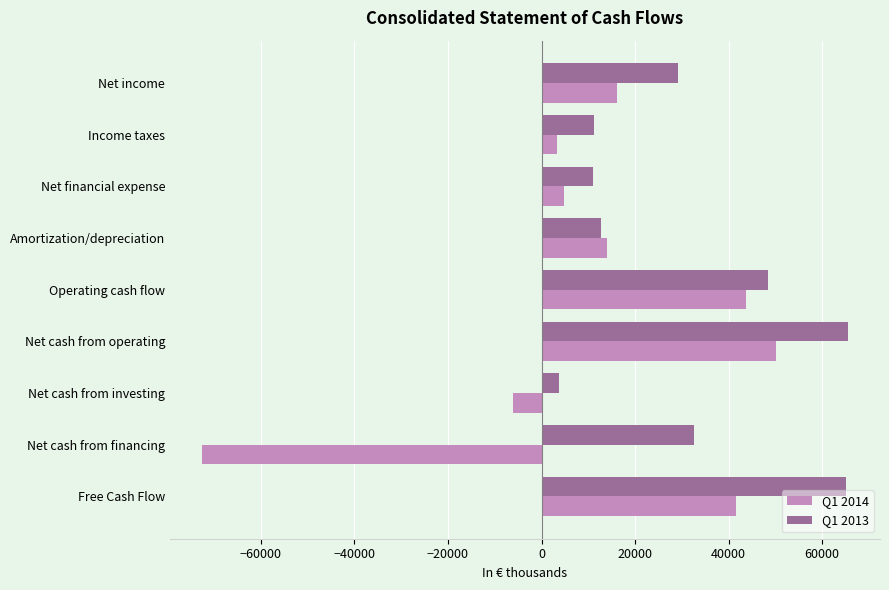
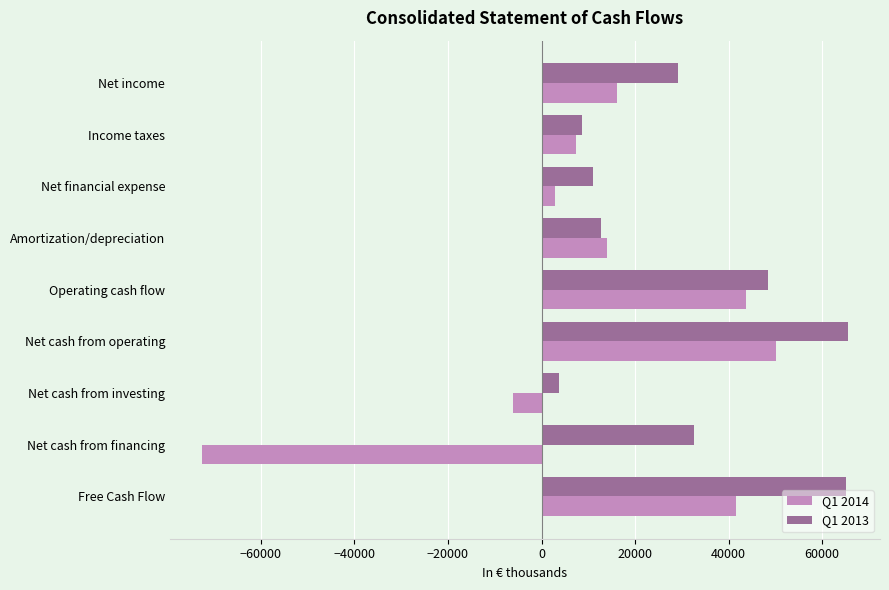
  {
    "Q1 2014": {
      "Net income": 16000,
-     "Income taxes": 3000,
-     "Net financial expense": 5000,
+     "Income taxes": 7000,
+     "Net financial expense": 3000,
      "Amortization/depreciation": 14000,
      "Operating cash flow": 44000,
      "Net cash from operating": 50000,
      "Net cash from investing": -6000,
      "Net cash from financing": -72000,
      "Free Cash Flow": 42000
    },
    "Q1 2013": {
      "Net income": 29000,
-     "Income taxes": 11000,
+     "Income taxes": 9000,
      "Net financial expense": 11000,
      "Amortization/depreciation": 13000,
      "Operating cash flow": 48000,
      "Net cash from operating": 65000,
      "Net cash from investing": 4000,
      "Net cash from financing": 33000,
      "Free Cash Flow": 65000
    }
  }
